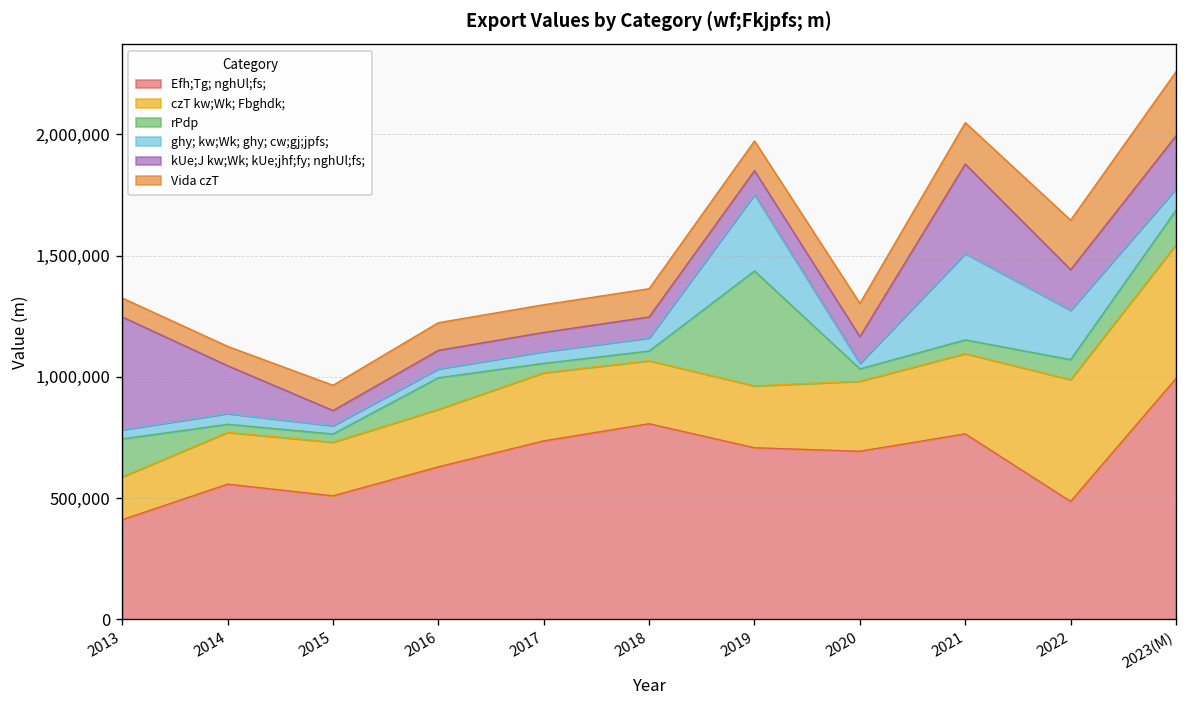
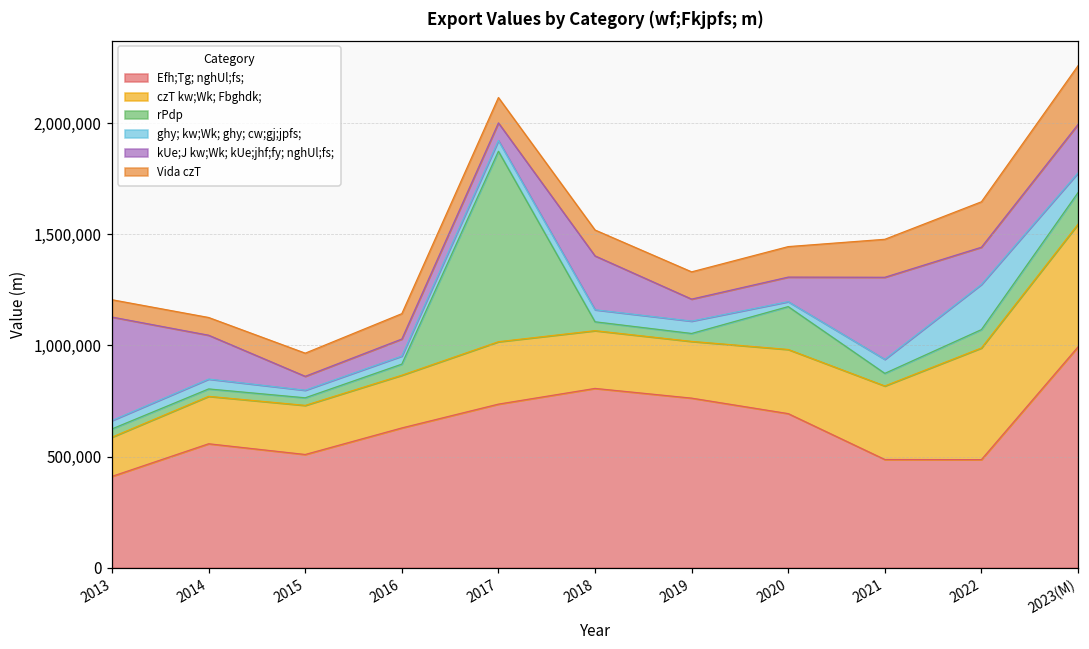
  {
    "Efh;Tg; nghUl;fs;": {
      "2013": "410,000",
      "2014": "560,000",
      "2015": "510,000",
      "2016": "630,000",
      "2017": "740,000",
      "2018": "810,000",
-     "2019": "710,000",
+     "2019": "760,000",
      "2020": "690,000",
-     "2021": "760,000",
+     "2021": "490,000",
      "2022": "490,000",
      "2023(M)": "990,000"
    },
    "rPdp": {
-     "2013": "160,000",
+     "2013": "40,000",
      "2014": "30,000",
      "2015": "30,000",
-     "2016": "130,000",
-     "2017": "40,000",
+     "2016": "50,000",
+     "2017": "860,000",
      "2018": "40,000",
-     "2019": "470,000",
-     "2020": "50,000",
+     "2019": "40,000",
+     "2020": "190,000",
      "2021": "60,000",
      "2022": "80,000",
      "2023(M)": "140,000"
    },
    "ghy; kw;Wk; ghy; cw;gj;jpfs;": {
      "2013": "40,000",
      "2014": "40,000",
      "2015": "30,000",
      "2016": "40,000",
      "2017": "50,000",
      "2018": "50,000",
-     "2019": "310,000",
+     "2019": "60,000",
      "2020": "20,000",
-     "2021": "360,000",
+     "2021": "60,000",
      "2022": "200,000",
      "2023(M)": "90,000"
    },
    "kUe;J kw;Wk; kUe;jhf;fy; nghUl;fs;": {
      "2013": "470,000",
      "2014": "200,000",
      "2015": "60,000",
      "2016": "80,000",
      "2017": "80,000",
-     "2018": "90,000",
+     "2018": "240,000",
      "2019": "100,000",
      "2020": "110,000",
      "2021": "370,000",
      "2022": "170,000",
      "2023(M)": "220,000"
    }
  }
